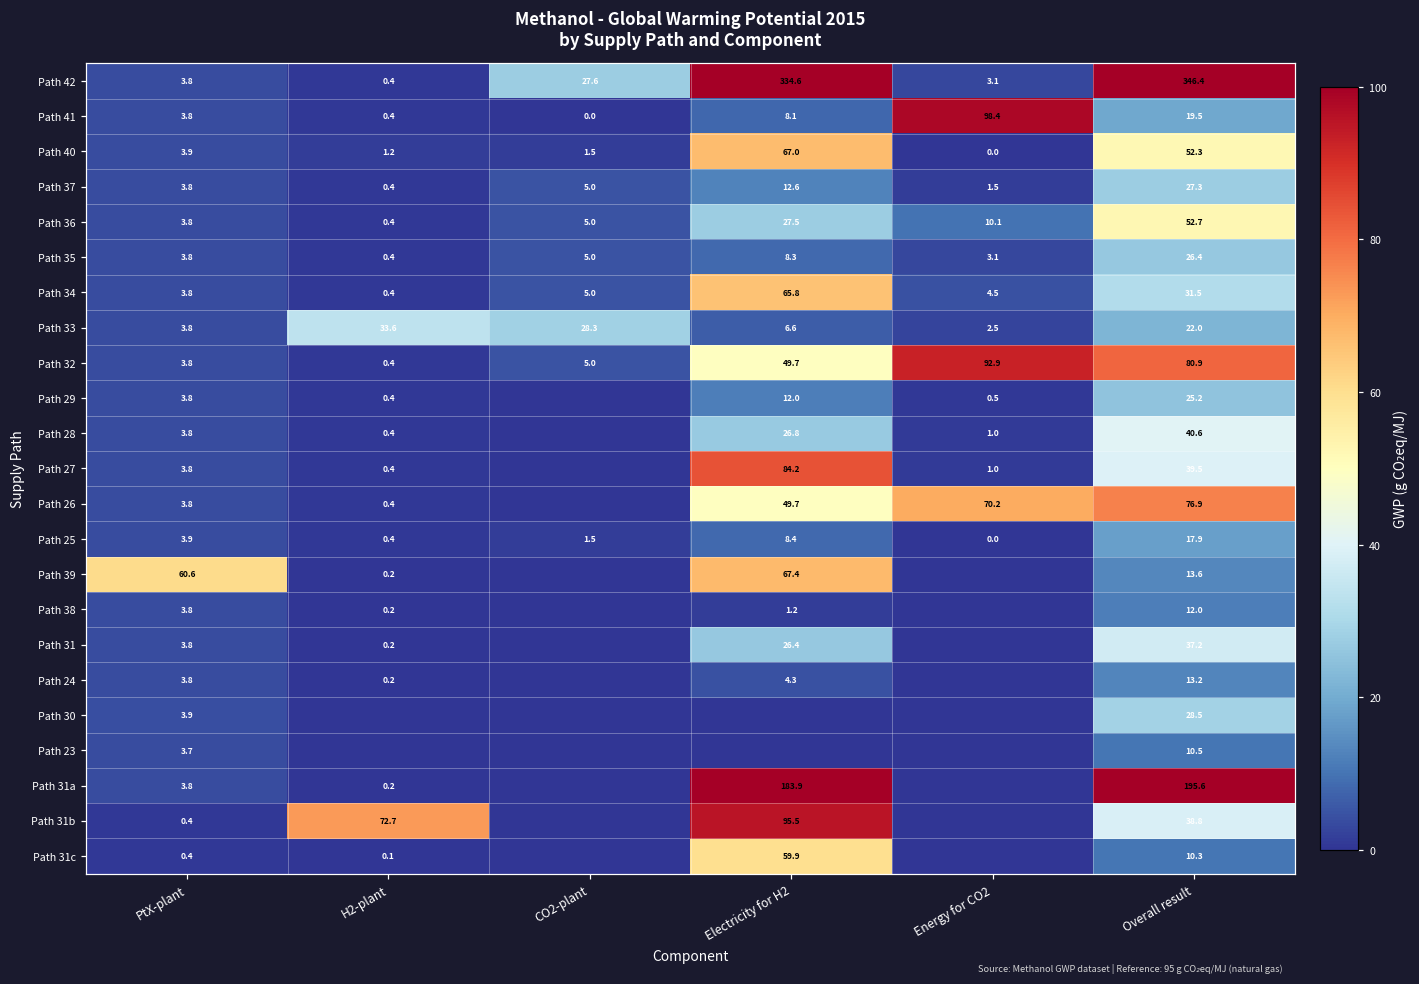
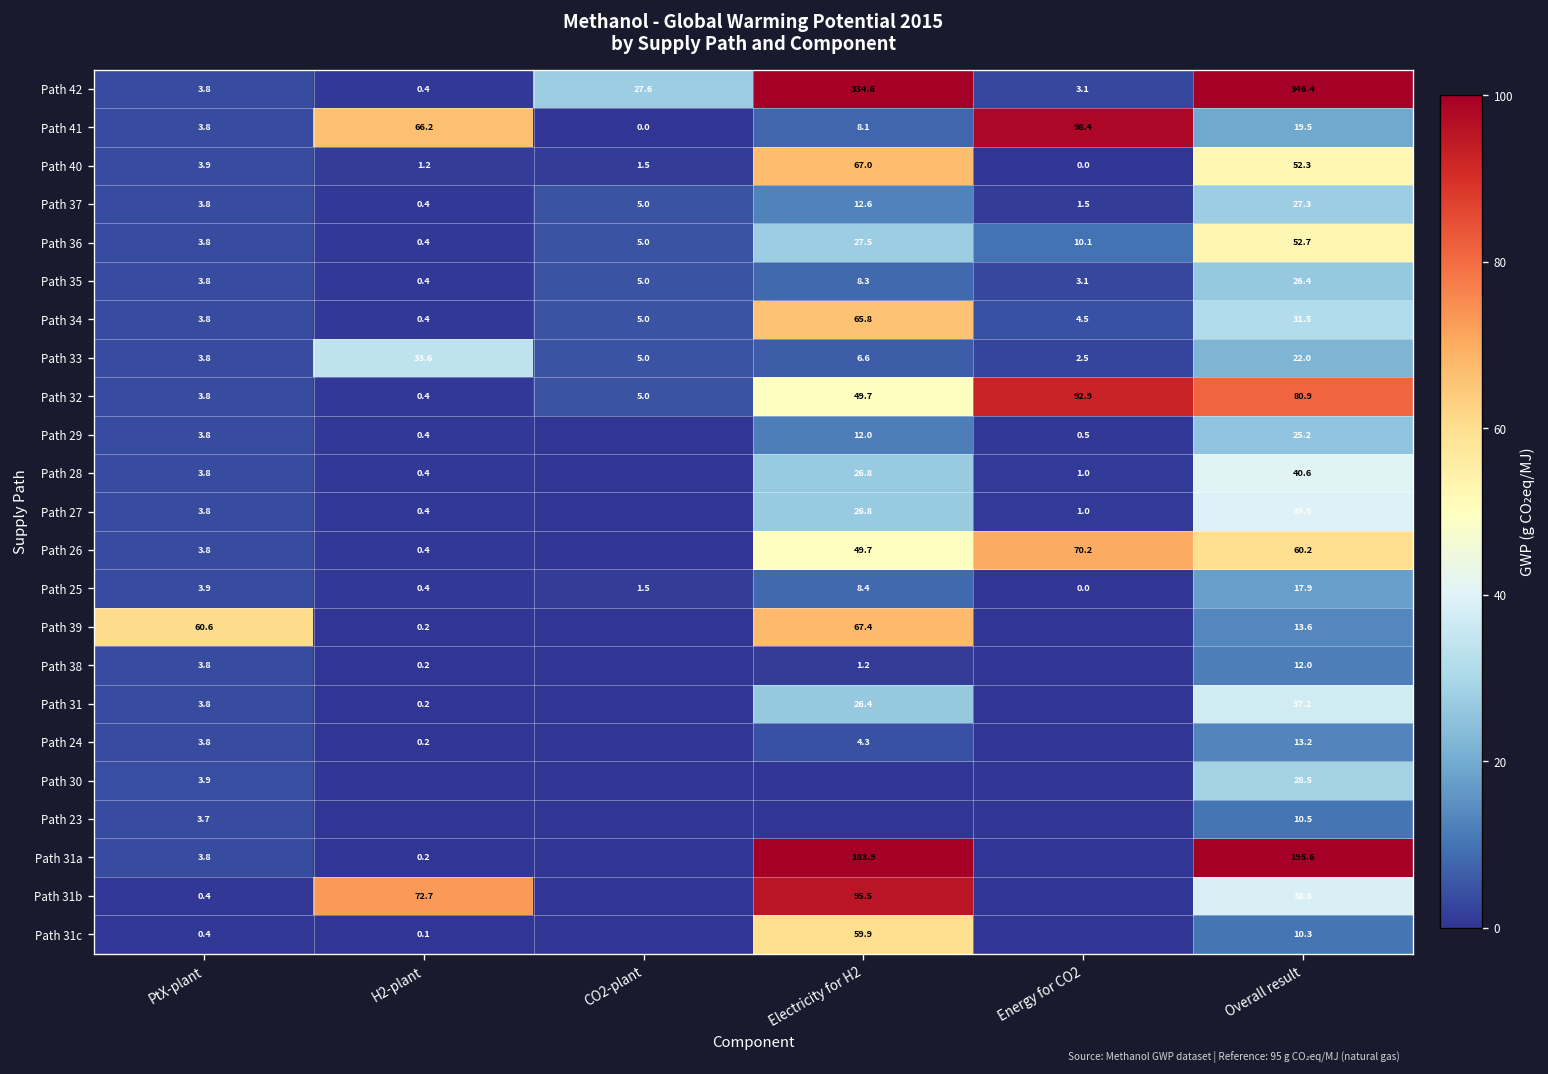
  {
    "Path 42": {
      "PtX-plant": 3.8,
      "H2-plant": 0.4,
      "CO2-plant": 27.6,
      "Electricity for H2": 334.6,
      "Energy for CO2": 3.1,
      "Overall result": 346.4
    },
    "Path 41": {
      "PtX-plant": 3.8,
-     "H2-plant": 0.4,
+     "H2-plant": 66.2,
      "CO2-plant": 0.0,
      "Electricity for H2": 8.1,
      "Energy for CO2": 98.4,
      "Overall result": 19.5
    },
    "Path 40": {
      "PtX-plant": 3.9,
      "H2-plant": 1.2,
      "CO2-plant": 1.5,
      "Electricity for H2": 67.0,
      "Energy for CO2": 0.0,
      "Overall result": 52.3
    },
    "Path 37": {
      "PtX-plant": 3.8,
      "H2-plant": 0.4,
      "CO2-plant": 5.0,
      "Electricity for H2": 12.6,
      "Energy for CO2": 1.5,
      "Overall result": 27.3
    },
    "Path 36": {
      "PtX-plant": 3.8,
      "H2-plant": 0.4,
      "CO2-plant": 5.0,
      "Electricity for H2": 27.5,
      "Energy for CO2": 10.1,
      "Overall result": 52.7
    },
    "Path 35": {
      "PtX-plant": 3.8,
      "H2-plant": 0.4,
      "CO2-plant": 5.0,
      "Electricity for H2": 8.3,
      "Energy for CO2": 3.1,
      "Overall result": 26.4
    },
    "Path 34": {
      "PtX-plant": 3.8,
      "H2-plant": 0.4,
      "CO2-plant": 5.0,
      "Electricity for H2": 65.8,
      "Energy for CO2": 4.5,
      "Overall result": 31.5
    },
    "Path 33": {
      "PtX-plant": 3.8,
      "H2-plant": 33.6,
-     "CO2-plant": 28.3,
+     "CO2-plant": 5.0,
      "Electricity for H2": 6.6,
      "Energy for CO2": 2.5,
      "Overall result": 22.0
    },
    "Path 32": {
      "PtX-plant": 3.8,
      "H2-plant": 0.4,
      "CO2-plant": 5.0,
      "Electricity for H2": 49.7,
      "Energy for CO2": 92.9,
      "Overall result": 80.9
    },
    "Path 29": {
      "PtX-plant": 3.8,
      "H2-plant": 0.4,
      "Electricity for H2": 12.0,
      "Energy for CO2": 0.5,
      "Overall result": 25.2
    },
    "Path 28": {
      "PtX-plant": 3.8,
      "H2-plant": 0.4,
      "Electricity for H2": 26.8,
      "Energy for CO2": 1.0,
      "Overall result": 40.6
    },
    "Path 27": {
      "PtX-plant": 3.8,
      "H2-plant": 0.4,
-     "Electricity for H2": 84.2,
+     "Electricity for H2": 26.8,
      "Energy for CO2": 1.0
    },
    "Path 26": {
      "PtX-plant": 3.8,
      "H2-plant": 0.4,
      "Electricity for H2": 49.7,
      "Energy for CO2": 70.2,
-     "Overall result": 76.9
+     "Overall result": 60.2
    },
    "Path 25": {
      "PtX-plant": 3.9,
      "H2-plant": 0.4,
      "CO2-plant": 1.5,
      "Electricity for H2": 8.4,
      "Energy for CO2": 0.0,
      "Overall result": 17.9
    },
    "Path 39": {
      "PtX-plant": 60.6,
      "H2-plant": 0.2,
      "Electricity for H2": 67.4,
      "Overall result": 13.6
    },
    "Path 38": {
      "PtX-plant": 3.8,
      "H2-plant": 0.2,
      "Electricity for H2": 1.2,
      "Overall result": 12.0
    },
    "Path 31": {
      "PtX-plant": 3.8,
      "H2-plant": 0.2,
      "Electricity for H2": 26.4
    },
    "Path 24": {
      "PtX-plant": 3.8,
      "H2-plant": 0.2,
      "Electricity for H2": 4.3,
      "Overall result": 13.2
    },
    "Path 30": {
      "PtX-plant": 3.9,
      "Overall result": 28.5
    },
    "Path 23": {
      "PtX-plant": 3.7,
      "Overall result": 10.5
    },
    "Path 31a": {
      "PtX-plant": 3.8,
      "H2-plant": 0.2,
      "Electricity for H2": 183.9,
      "Overall result": 195.6
    },
    "Path 31b": {
      "PtX-plant": 0.4,
      "H2-plant": 72.7,
      "Electricity for H2": 95.5
    },
    "Path 31c": {
      "PtX-plant": 0.4,
      "H2-plant": 0.1,
      "Electricity for H2": 59.9,
      "Overall result": 10.3
    }
  }
